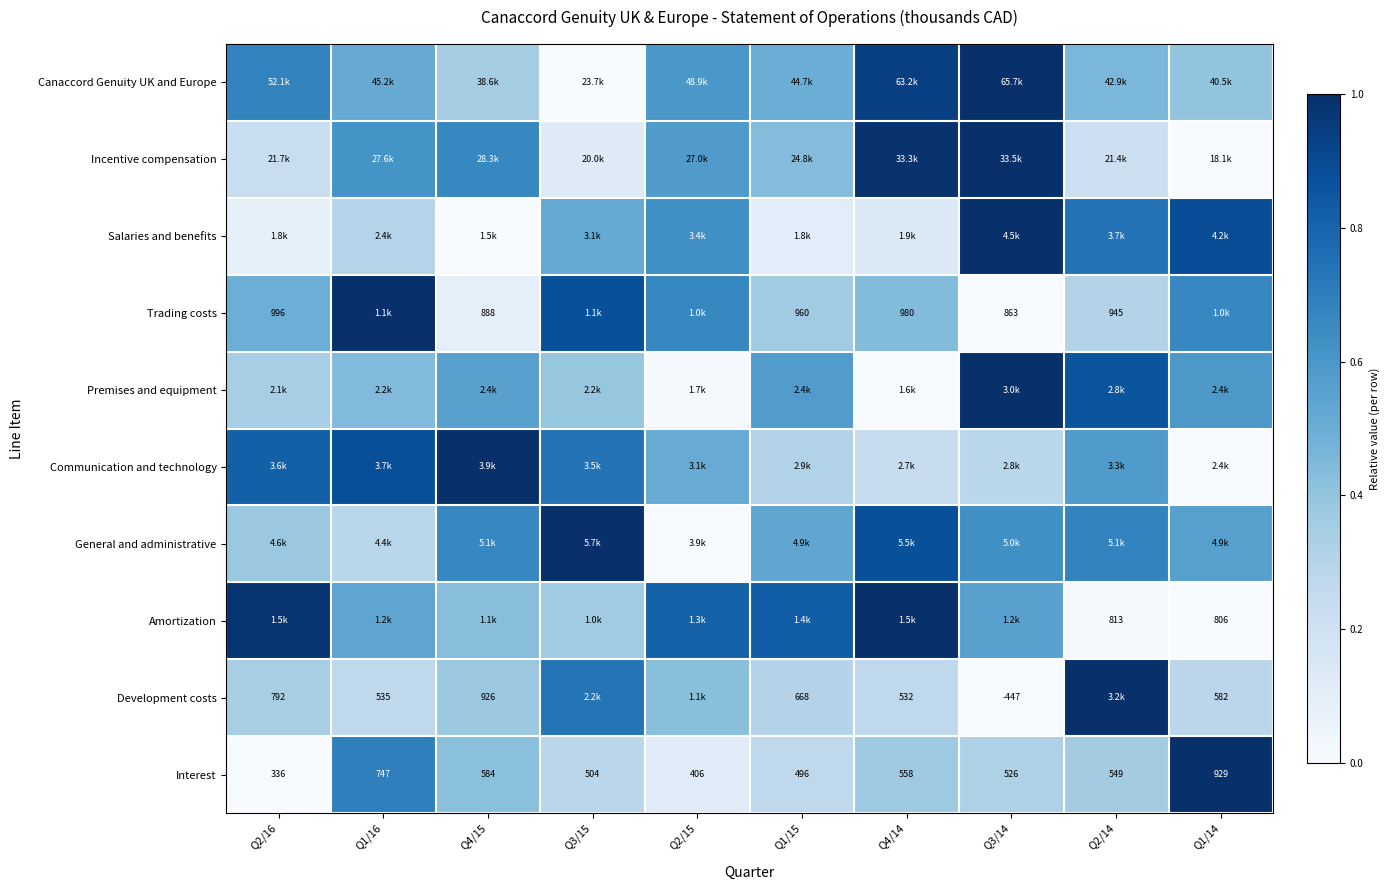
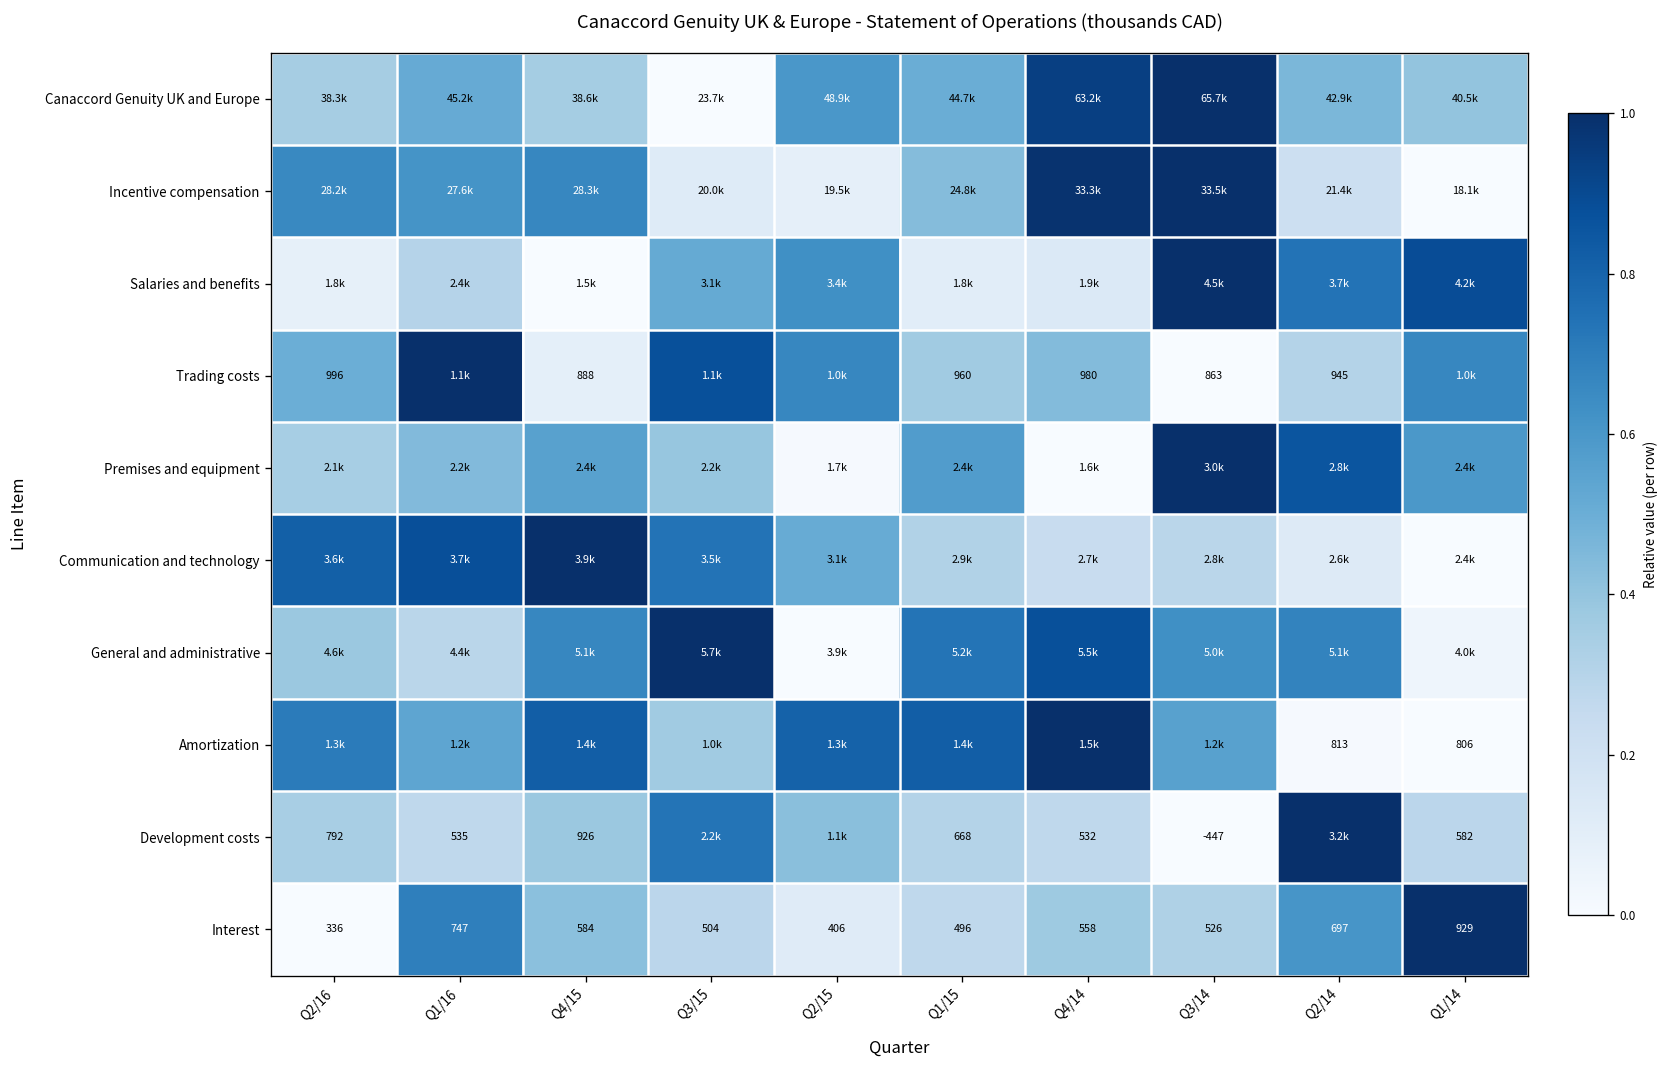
  {
    "Canaccord Genuity UK and Europe": {
-     "Q2/16": "52.1k",
+     "Q2/16": "38.3k",
      "Q1/16": "45.2k",
      "Q4/15": "38.6k",
      "Q3/15": "23.7k",
      "Q2/15": "48.9k",
      "Q1/15": "44.7k",
      "Q4/14": "63.2k",
      "Q3/14": "65.7k",
      "Q2/14": "42.9k",
      "Q1/14": "40.5k"
    },
    "Incentive compensation": {
-     "Q2/16": "21.7k",
+     "Q2/16": "28.2k",
      "Q1/16": "27.6k",
      "Q4/15": "28.3k",
      "Q3/15": "20.0k",
-     "Q2/15": "27.0k",
+     "Q2/15": "19.5k",
      "Q1/15": "24.8k",
      "Q4/14": "33.3k",
      "Q3/14": "33.5k",
      "Q2/14": "21.4k",
      "Q1/14": "18.1k"
    },
    "Salaries and benefits": {
      "Q2/16": "1.8k",
      "Q1/16": "2.4k",
      "Q4/15": "1.5k",
      "Q3/15": "3.1k",
      "Q2/15": "3.4k",
      "Q1/15": "1.8k",
      "Q4/14": "1.9k",
      "Q3/14": "4.5k",
      "Q2/14": "3.7k",
      "Q1/14": "4.2k"
    },
    "Trading costs": {
      "Q2/16": "996",
      "Q1/16": "1.1k",
      "Q4/15": "888",
      "Q3/15": "1.1k",
      "Q2/15": "1.0k",
      "Q1/15": "960",
      "Q4/14": "980",
      "Q3/14": "863",
      "Q2/14": "945",
      "Q1/14": "1.0k"
    },
    "Premises and equipment": {
      "Q2/16": "2.1k",
      "Q1/16": "2.2k",
      "Q4/15": "2.4k",
      "Q3/15": "2.2k",
      "Q2/15": "1.7k",
      "Q1/15": "2.4k",
      "Q4/14": "1.6k",
      "Q3/14": "3.0k",
      "Q2/14": "2.8k",
      "Q1/14": "2.4k"
    },
    "Communication and technology": {
      "Q2/16": "3.6k",
      "Q1/16": "3.7k",
      "Q4/15": "3.9k",
      "Q3/15": "3.5k",
      "Q2/15": "3.1k",
      "Q1/15": "2.9k",
      "Q4/14": "2.7k",
      "Q3/14": "2.8k",
-     "Q2/14": "3.3k",
+     "Q2/14": "2.6k",
      "Q1/14": "2.4k"
    },
    "General and administrative": {
      "Q2/16": "4.6k",
      "Q1/16": "4.4k",
      "Q4/15": "5.1k",
      "Q3/15": "5.7k",
      "Q2/15": "3.9k",
-     "Q1/15": "4.9k",
+     "Q1/15": "5.2k",
      "Q4/14": "5.5k",
      "Q3/14": "5.0k",
      "Q2/14": "5.1k",
-     "Q1/14": "4.9k"
+     "Q1/14": "4.0k"
    },
    "Amortization": {
-     "Q2/16": "1.5k",
+     "Q2/16": "1.3k",
      "Q1/16": "1.2k",
-     "Q4/15": "1.1k",
+     "Q4/15": "1.4k",
      "Q3/15": "1.0k",
      "Q2/15": "1.3k",
      "Q1/15": "1.4k",
      "Q4/14": "1.5k",
      "Q3/14": "1.2k",
      "Q2/14": "813",
      "Q1/14": "806"
    },
    "Development costs": {
      "Q2/16": "792",
      "Q1/16": "535",
      "Q4/15": "926",
      "Q3/15": "2.2k",
      "Q2/15": "1.1k",
      "Q1/15": "668",
      "Q4/14": "532",
      "Q3/14": "-447",
      "Q2/14": "3.2k",
      "Q1/14": "582"
    },
    "Interest": {
      "Q2/16": "336",
      "Q1/16": "747",
      "Q4/15": "584",
      "Q3/15": "504",
      "Q2/15": "406",
      "Q1/15": "496",
      "Q4/14": "558",
      "Q3/14": "526",
-     "Q2/14": "549",
+     "Q2/14": "697",
      "Q1/14": "929"
    }
  }
